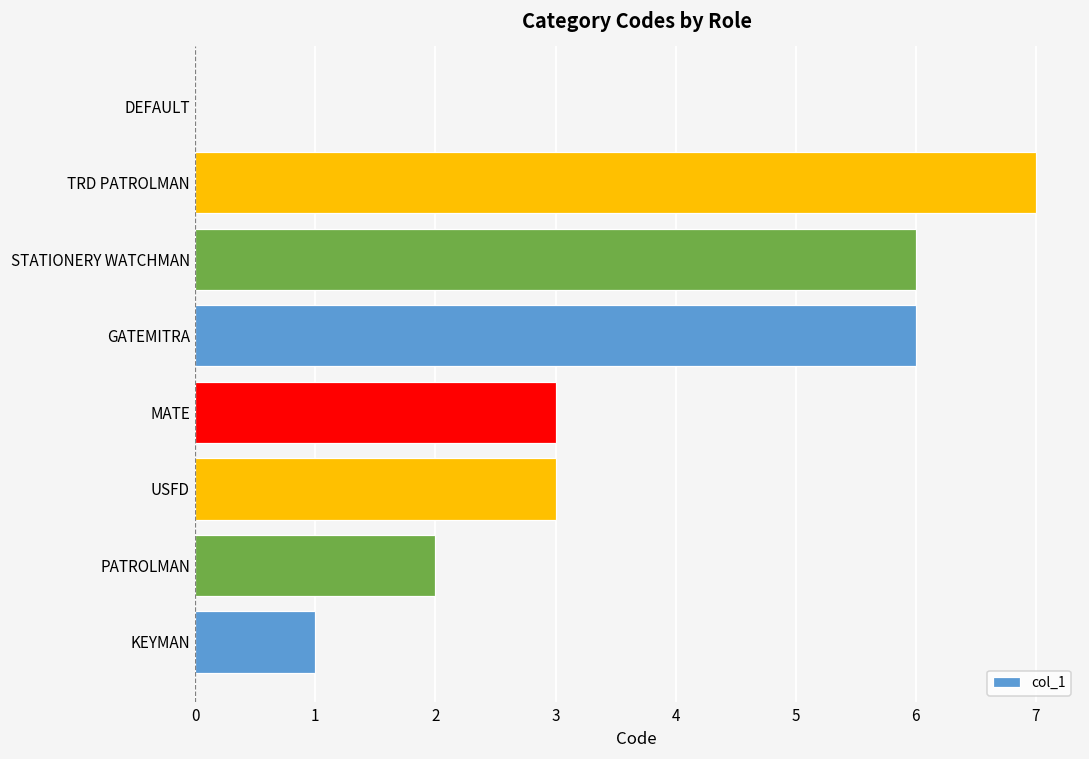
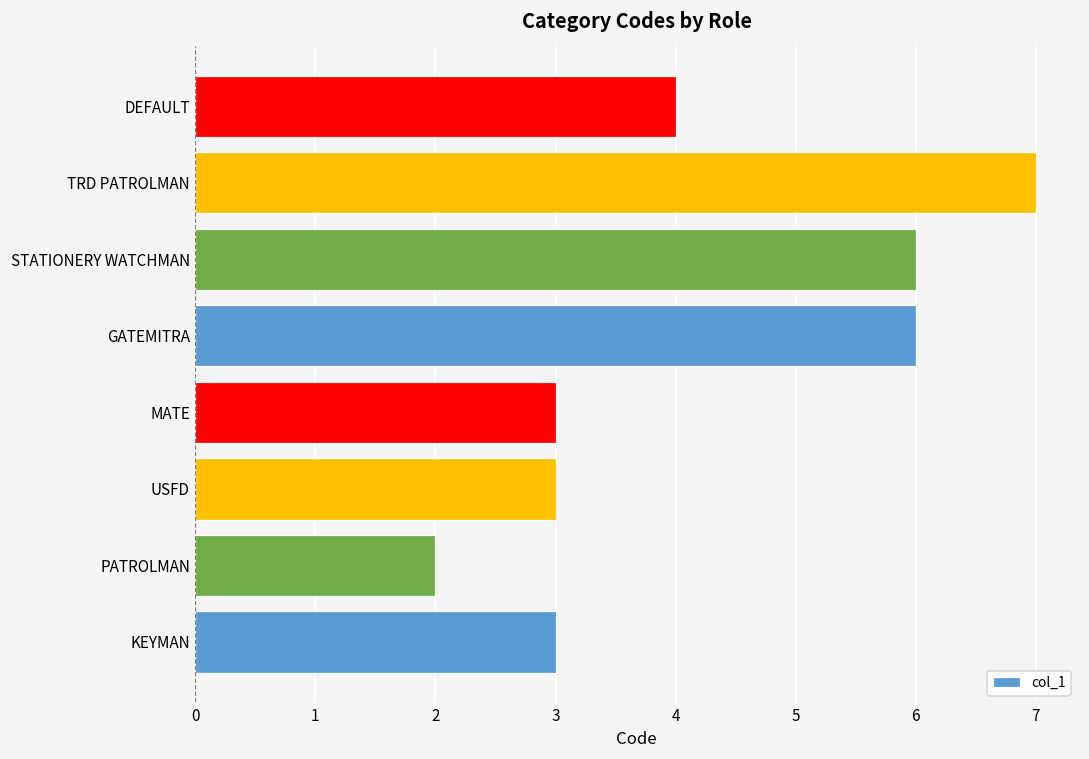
  {
-   "DEFAULT": 0,
+   "DEFAULT": 4,
    "TRD PATROLMAN": 7,
    "STATIONERY WATCHMAN": 6,
    "GATEMITRA": 6,
    "MATE": 3,
    "USFD": 3,
    "PATROLMAN": 2,
-   "KEYMAN": 1
+   "KEYMAN": 3
  }
